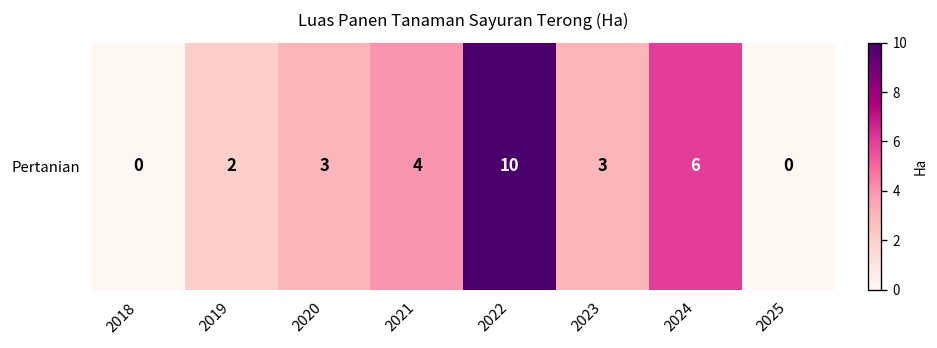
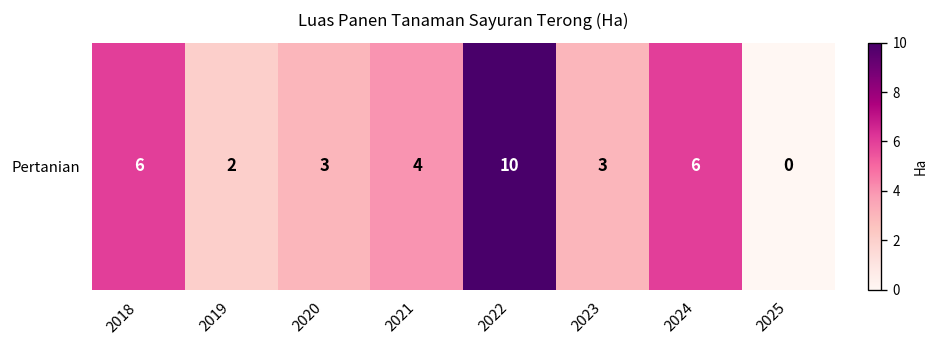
  {
    "Pertanian": {
-     "2018": 0,
+     "2018": 6,
      "2019": 2,
      "2020": 3,
      "2021": 4,
      "2022": 10,
      "2023": 3,
      "2024": 6,
      "2025": 0
    }
  }
